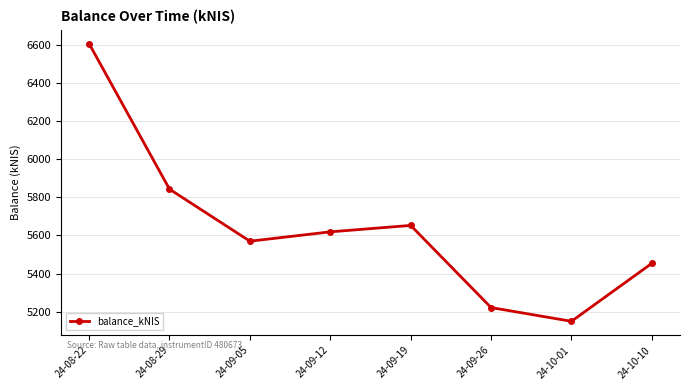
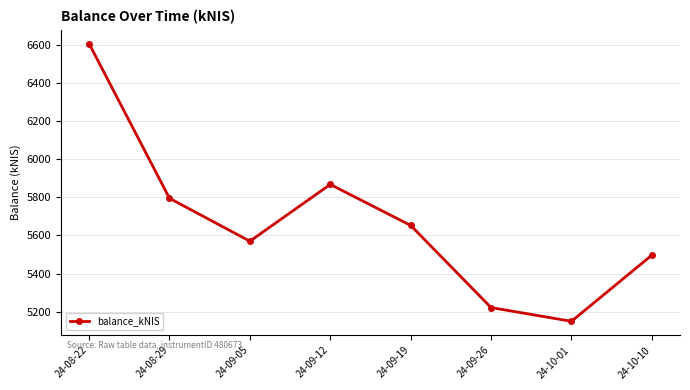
  {
    "24-08-22": 6600,
-   "24-08-29": 5840,
+   "24-08-29": 5790,
    "24-09-05": 5570,
-   "24-09-12": 5620,
+   "24-09-12": 5870,
    "24-09-19": 5650,
    "24-09-26": 5220,
    "24-10-01": 5150,
-   "24-10-10": 5450
+   "24-10-10": 5500
  }
